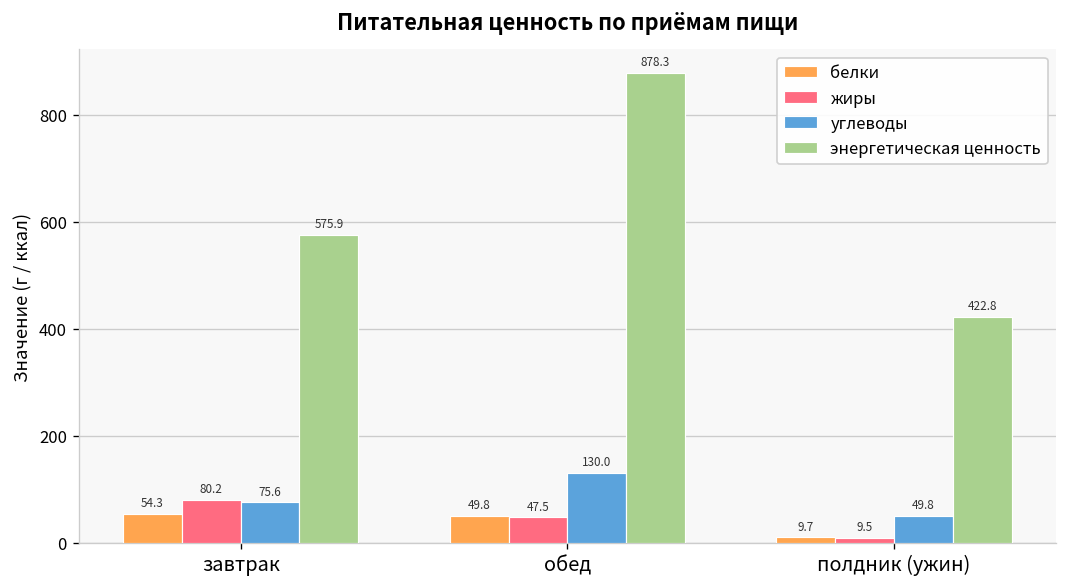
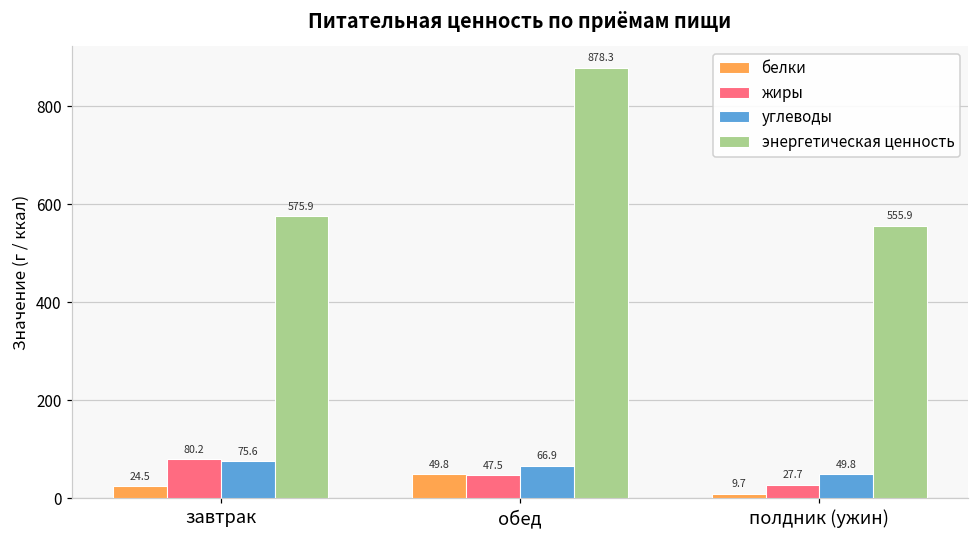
  {
    "белки": {
-     "завтрак": 54.3,
+     "завтрак": 24.5,
      "обед": 49.8,
      "полдник (ужин)": 9.7
    },
    "жиры": {
      "завтрак": 80.2,
      "обед": 47.5,
-     "полдник (ужин)": 9.5
+     "полдник (ужин)": 27.7
    },
    "углеводы": {
      "завтрак": 75.6,
-     "обед": 130.0,
+     "обед": 66.9,
      "полдник (ужин)": 49.8
    },
    "энергетическая ценность": {
      "завтрак": 575.9,
      "обед": 878.3,
-     "полдник (ужин)": 422.8
+     "полдник (ужин)": 555.9
    }
  }
